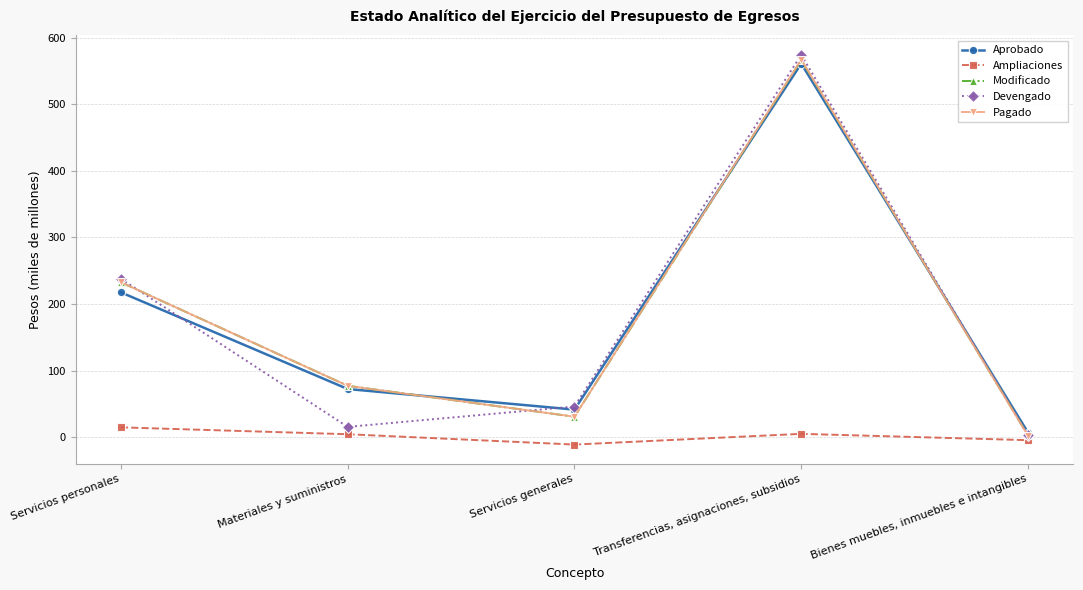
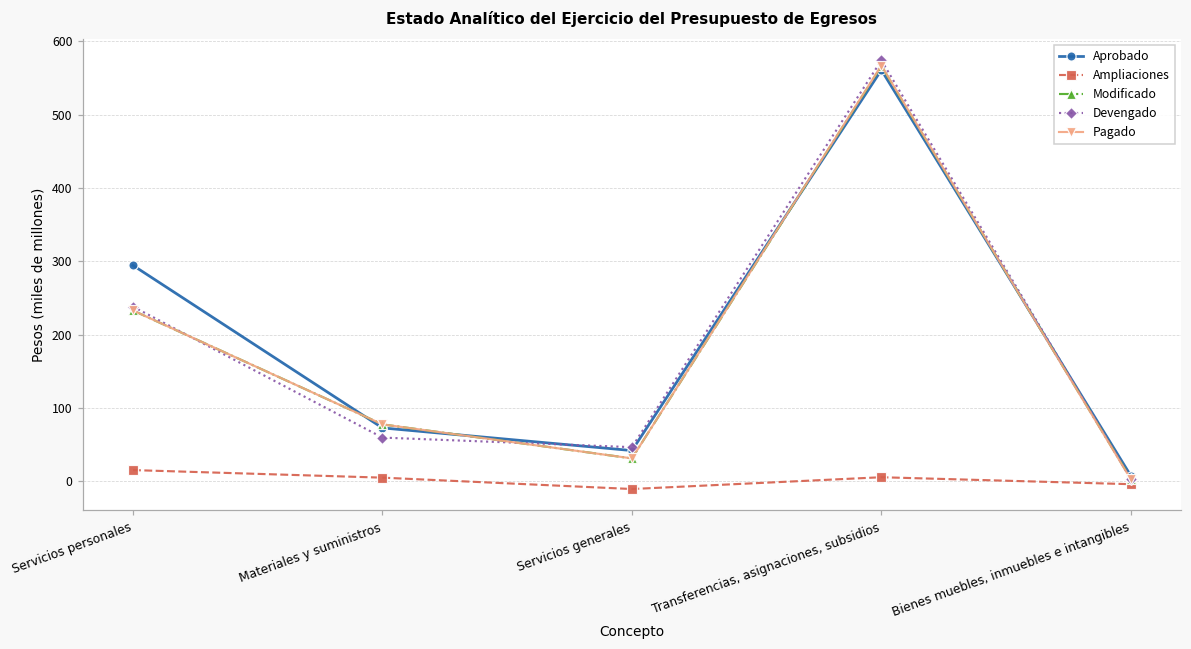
  {
    "Aprobado": {
-     "Servicios personales": 220,
+     "Servicios personales": 290,
      "Materiales y suministros": 70,
      "Servicios generales": 40,
      "Transferencias, asignaciones, subsidios": 560,
      "Bienes muebles, inmuebles e intangibles": 10
    },
    "Ampliaciones": {
      "Servicios personales": 20,
      "Materiales y suministros": 0,
      "Servicios generales": -10,
      "Transferencias, asignaciones, subsidios": 10,
      "Bienes muebles, inmuebles e intangibles": 0
    },
    "Devengado": {
      "Servicios personales": 240,
-     "Materiales y suministros": 20,
+     "Materiales y suministros": 60,
      "Servicios generales": 50,
      "Transferencias, asignaciones, subsidios": 570
    }
  }
